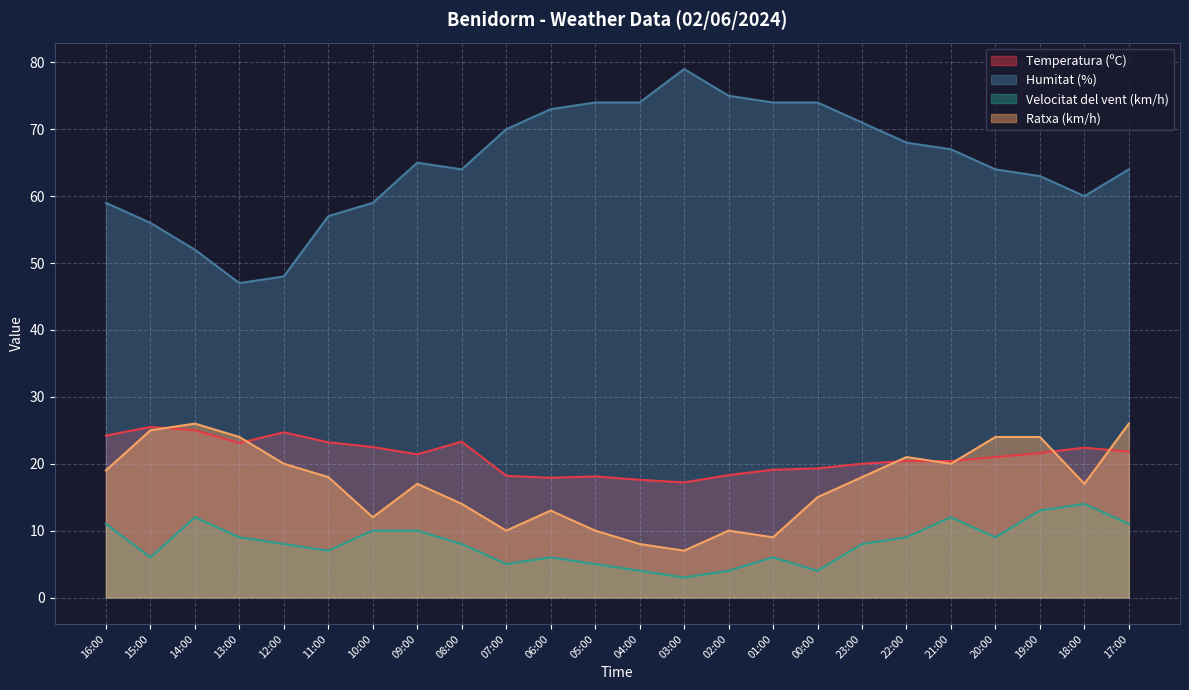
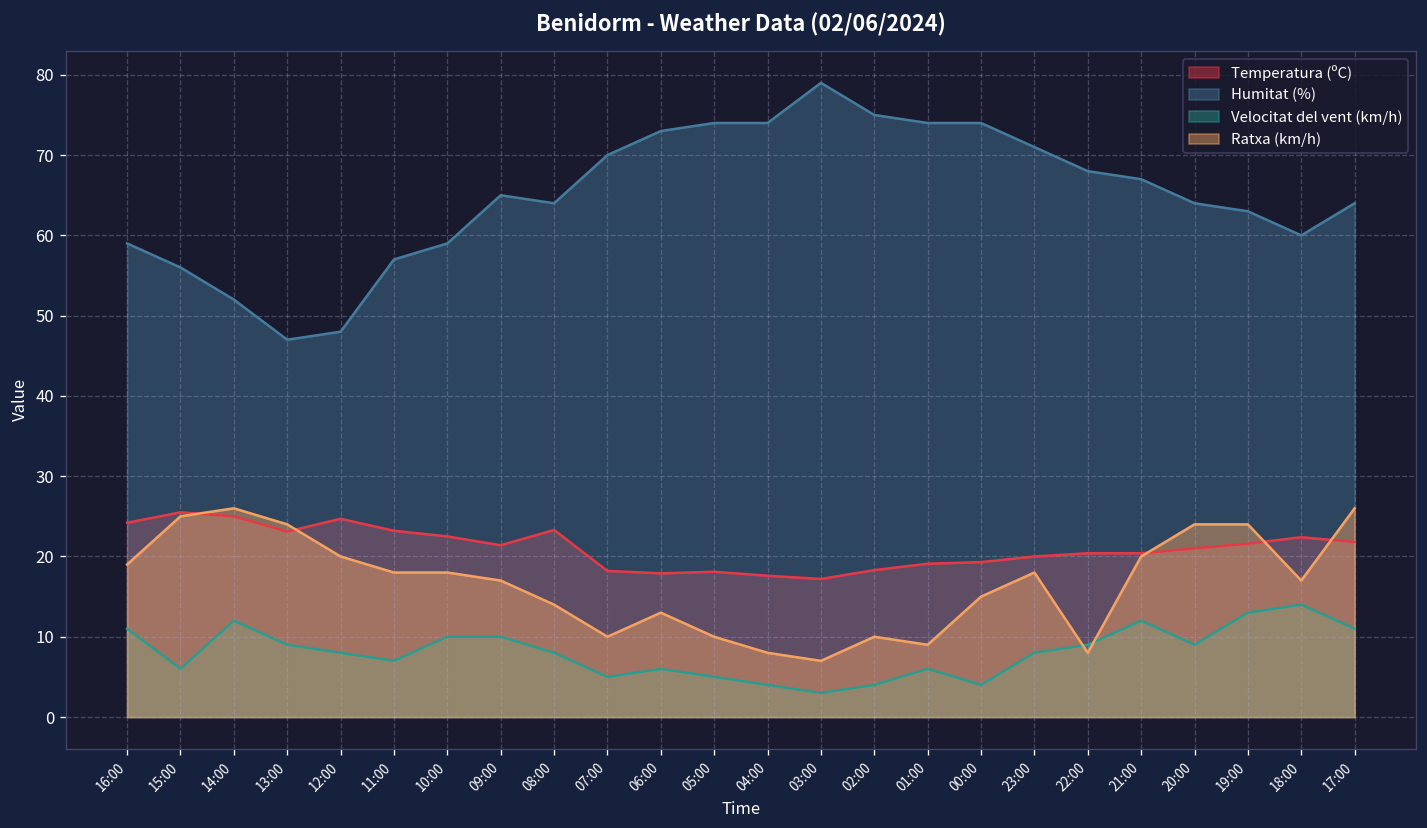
  {
    "Temperatura (ºC)": {
      "16:00": 24,
      "15:00": 26,
      "14:00": 25,
      "13:00": 23,
      "12:00": 25,
      "11:00": 23,
      "10:00": 23,
      "09:00": 21,
      "08:00": 23,
      "07:00": 18,
      "06:00": 18,
      "05:00": 18,
      "04:00": 18,
      "03:00": 17,
      "02:00": 18,
      "01:00": 19,
      "00:00": 19,
      "23:00": 20,
      "22:00": 20,
      "21:00": 20,
      "20:00": 21,
      "19:00": 22,
      "18:00": 22,
      "17:00": 22
    },
    "Ratxa (km/h)": {
      "16:00": 19,
      "15:00": 25,
      "14:00": 26,
      "13:00": 24,
      "12:00": 20,
      "11:00": 18,
-     "10:00": 12,
+     "10:00": 18,
      "09:00": 17,
      "08:00": 14,
      "07:00": 10,
      "06:00": 13,
      "05:00": 10,
      "04:00": 8,
      "03:00": 7,
      "02:00": 10,
      "01:00": 9,
      "00:00": 15,
      "23:00": 18,
-     "22:00": 21,
+     "22:00": 8,
      "21:00": 20,
      "20:00": 24,
      "19:00": 24,
      "18:00": 17,
      "17:00": 26
    }
  }
